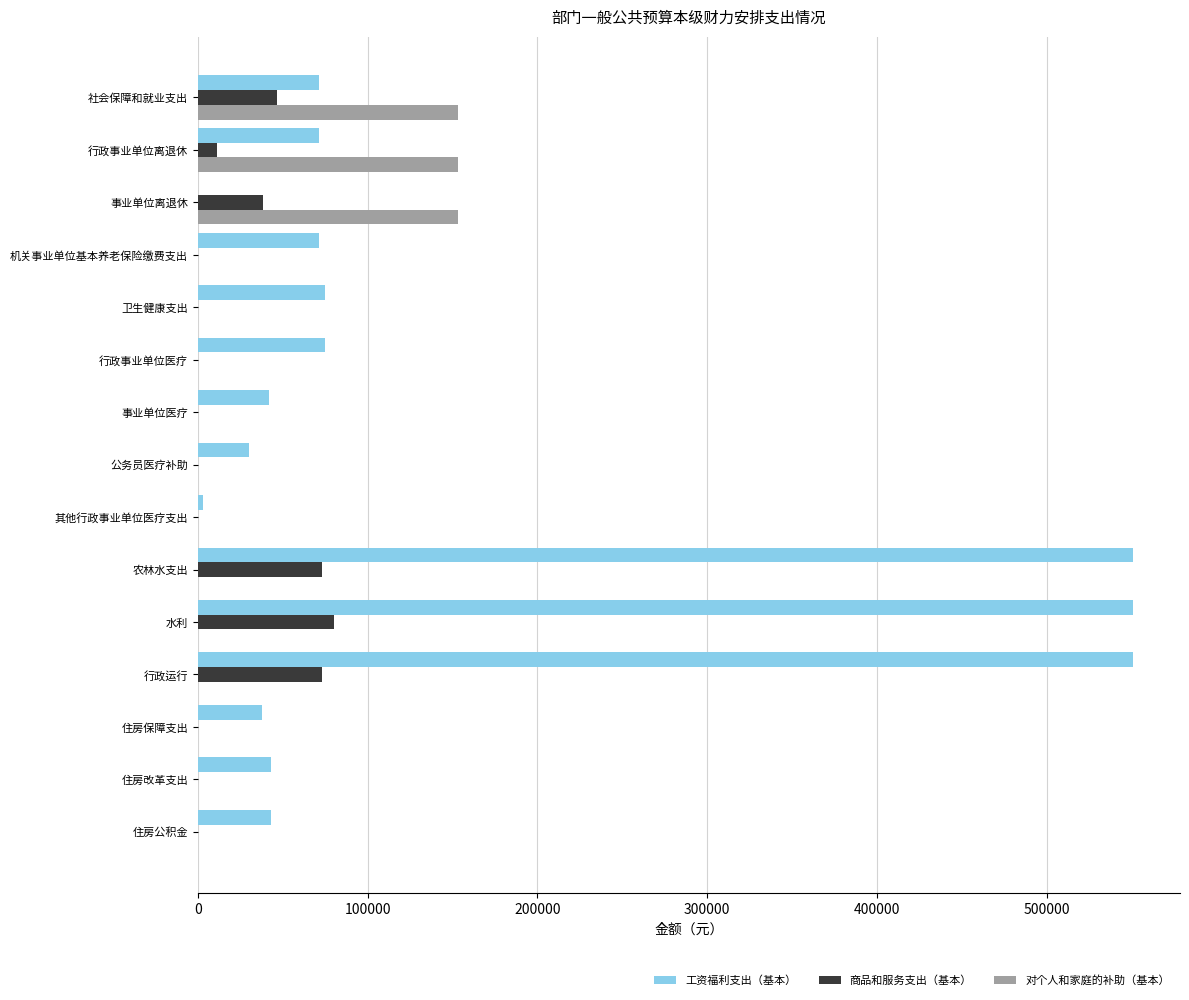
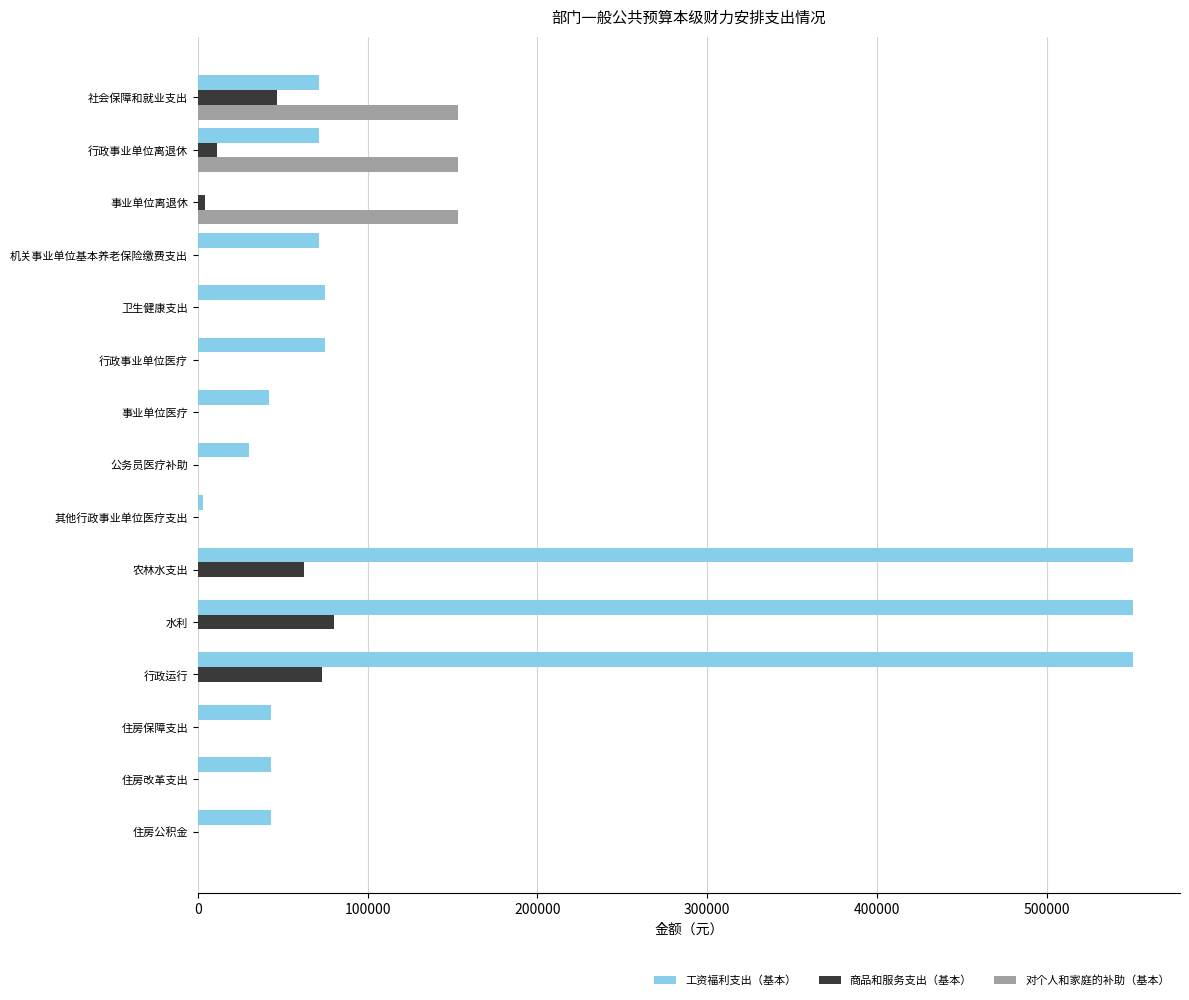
  {
    "工资福利支出（基本）": {
      "社会保障和就业支出": 72000,
      "行政事业单位离退休": 72000,
      "事业单位离退休": 0,
      "机关事业单位基本养老保险缴费支出": 72000,
      "卫生健康支出": 75000,
      "行政事业单位医疗": 75000,
      "事业单位医疗": 42000,
      "公务员医疗补助": 30000,
      "其他行政事业单位医疗支出": 3000,
      "农林水支出": 551000,
      "水利": 551000,
      "行政运行": 551000,
-     "住房保障支出": 38000,
+     "住房保障支出": 43000,
      "住房改革支出": 43000,
      "住房公积金": 43000
    },
    "商品和服务支出（基本）": {
      "社会保障和就业支出": 47000,
      "行政事业单位离退休": 12000,
-     "事业单位离退休": 38000,
+     "事业单位离退休": 4000,
      "机关事业单位基本养老保险缴费支出": 0,
      "卫生健康支出": 0,
      "行政事业单位医疗": 0,
      "事业单位医疗": 0,
      "公务员医疗补助": 0,
      "其他行政事业单位医疗支出": 0,
-     "农林水支出": 73000,
+     "农林水支出": 62000,
      "水利": 81000,
      "行政运行": 73000,
      "住房保障支出": 0,
      "住房改革支出": 0,
      "住房公积金": 0
    },
    "对个人和家庭的补助（基本）": {
      "社会保障和就业支出": 153000,
      "行政事业单位离退休": 153000,
      "事业单位离退休": 153000,
      "机关事业单位基本养老保险缴费支出": 0,
      "卫生健康支出": 0,
      "行政事业单位医疗": 0,
      "事业单位医疗": 0,
      "公务员医疗补助": 0,
      "其他行政事业单位医疗支出": 0,
      "农林水支出": 0,
      "水利": 0,
      "行政运行": 0,
      "住房保障支出": 0,
      "住房改革支出": 0,
      "住房公积金": 0
    }
  }
